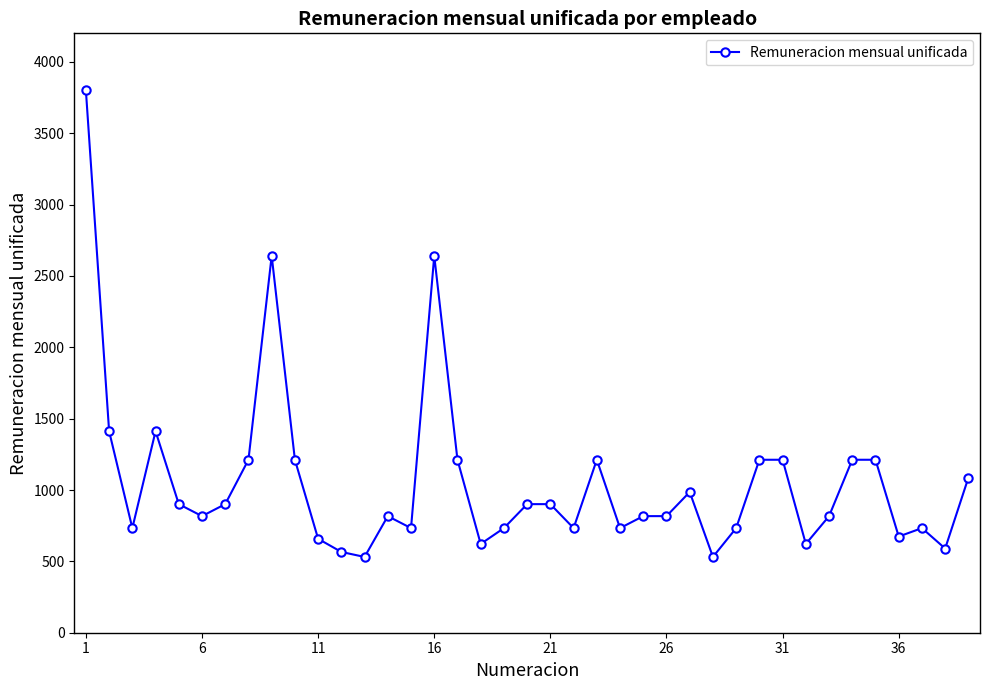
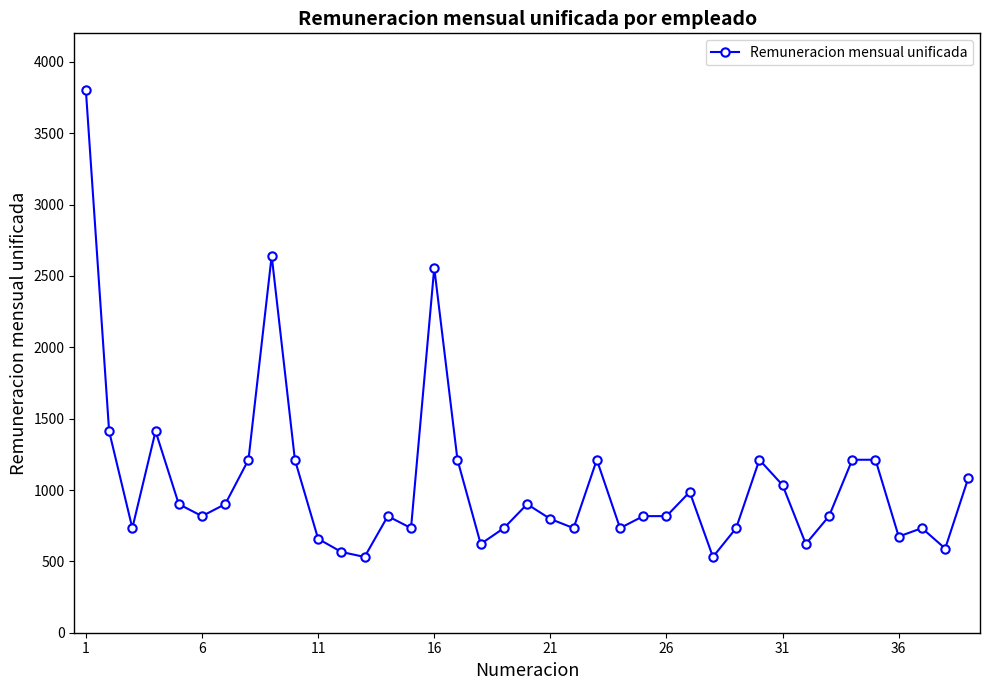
  {
    "1": 3800,
    "6": 820,
    "11": 660,
-   "16": 2640,
-   "21": 900,
+   "16": 2560,
+   "21": 800,
    "26": 820,
-   "31": 1210,
+   "31": 1030,
    "36": 670
  }
